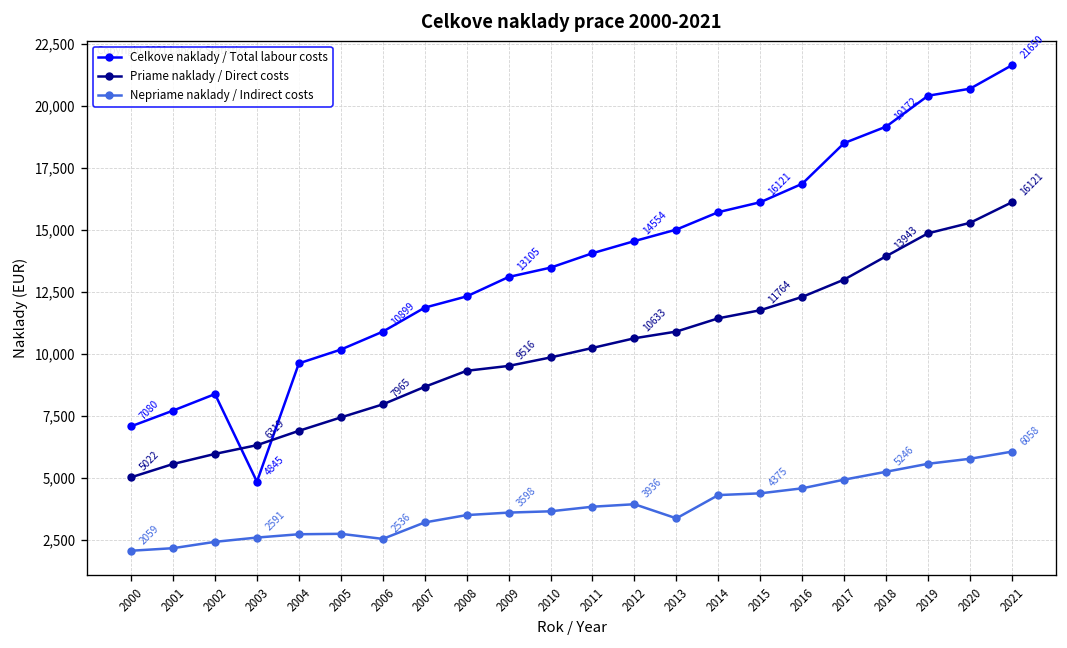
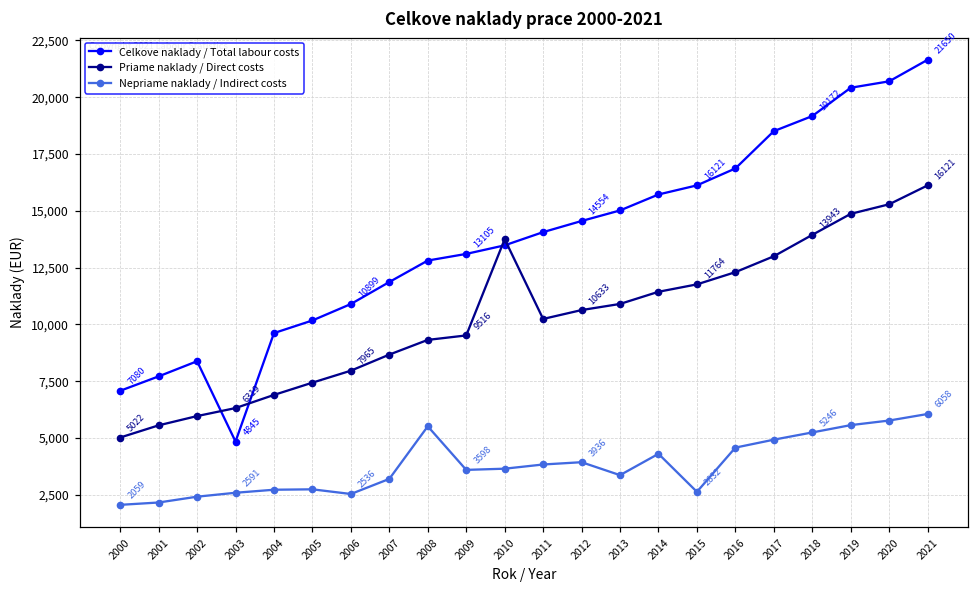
  {
    "Celkove naklady / Total labour costs": {
      "2001": "7,700",
      "2002": "8,400",
      "2004": "9,600",
      "2005": "10,200",
-     "2008": "12,300",
+     "2008": "12,800",
      "2011": "14,100",
      "2014": "15,700",
      "2017": "18,500",
      "2020": "20,700"
    },
    "Priame naklady / Direct costs": {
      "2001": "5,600",
      "2002": "6,000",
      "2004": "6,900",
      "2005": "7,400",
      "2007": "8,700",
      "2008": "9,300",
-     "2010": "9,900",
+     "2010": "13,800",
      "2011": "10,200",
      "2014": "11,400",
      "2017": "13,000",
      "2020": "15,300"
    },
    "Nepriame naklady / Indirect costs": {
      "2000": "2059",
      "2003": "2591",
      "2006": "2536",
-     "2008": "3,500",
+     "2008": "5,500",
      "2009": "3598",
      "2012": "3936",
-     "2015": "4375",
+     "2015": "2632",
      "2018": "5246",
      "2021": "6058"
    }
  }
